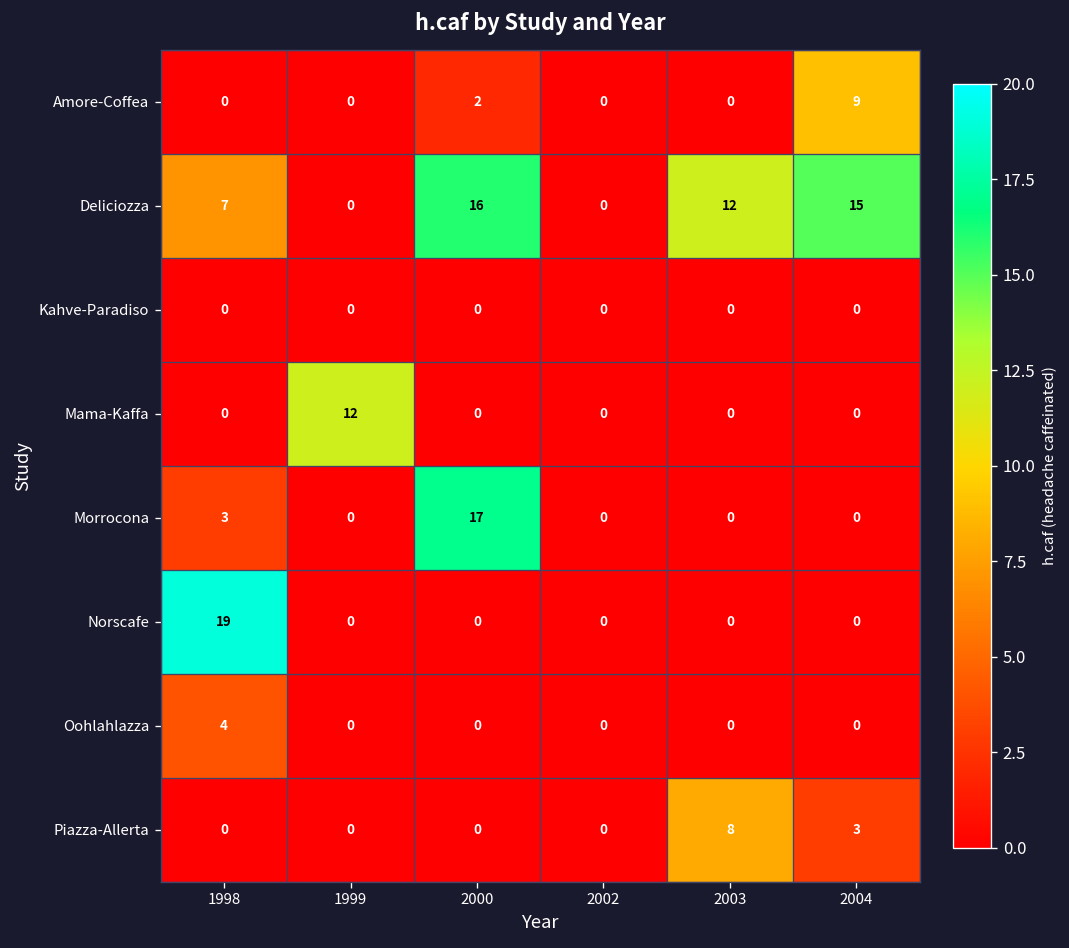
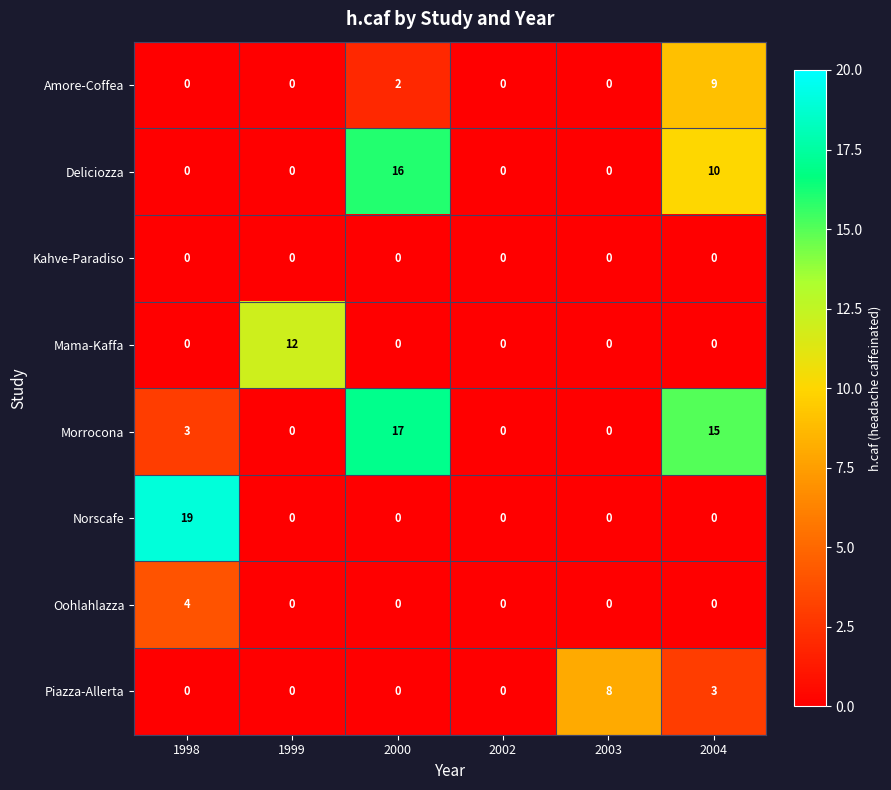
  {
    "Amore-Coffea": {
      "1998": 0,
      "1999": 0,
      "2000": 2,
      "2002": 0,
      "2003": 0,
      "2004": 9
    },
    "Deliciozza": {
-     "1998": 7,
+     "1998": 0,
      "1999": 0,
      "2000": 16,
      "2002": 0,
-     "2003": 12,
-     "2004": 15
+     "2003": 0,
+     "2004": 10
    },
    "Kahve-Paradiso": {
      "1998": 0,
      "1999": 0,
      "2000": 0,
      "2002": 0,
      "2003": 0,
      "2004": 0
    },
    "Mama-Kaffa": {
      "1998": 0,
      "1999": 12,
      "2000": 0,
      "2002": 0,
      "2003": 0,
      "2004": 0
    },
    "Morrocona": {
      "1998": 3,
      "1999": 0,
      "2000": 17,
      "2002": 0,
      "2003": 0,
-     "2004": 0
+     "2004": 15
    },
    "Norscafe": {
      "1998": 19,
      "1999": 0,
      "2000": 0,
      "2002": 0,
      "2003": 0,
      "2004": 0
    },
    "Oohlahlazza": {
      "1998": 4,
      "1999": 0,
      "2000": 0,
      "2002": 0,
      "2003": 0,
      "2004": 0
    },
    "Piazza-Allerta": {
      "1998": 0,
      "1999": 0,
      "2000": 0,
      "2002": 0,
      "2003": 8,
      "2004": 3
    }
  }
